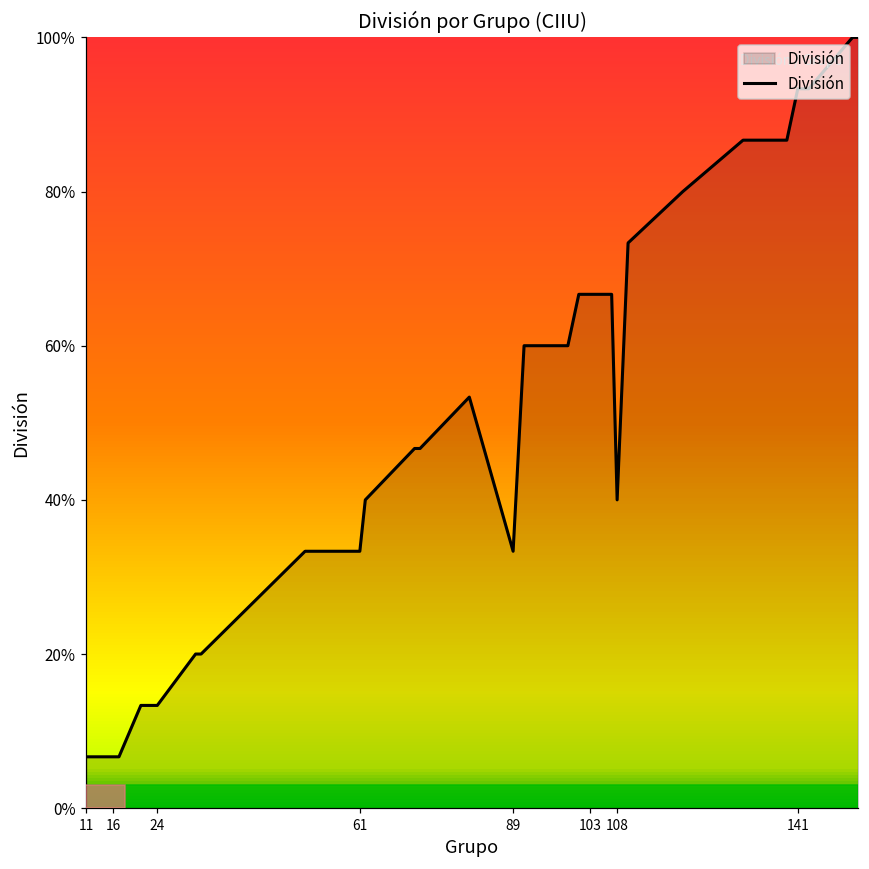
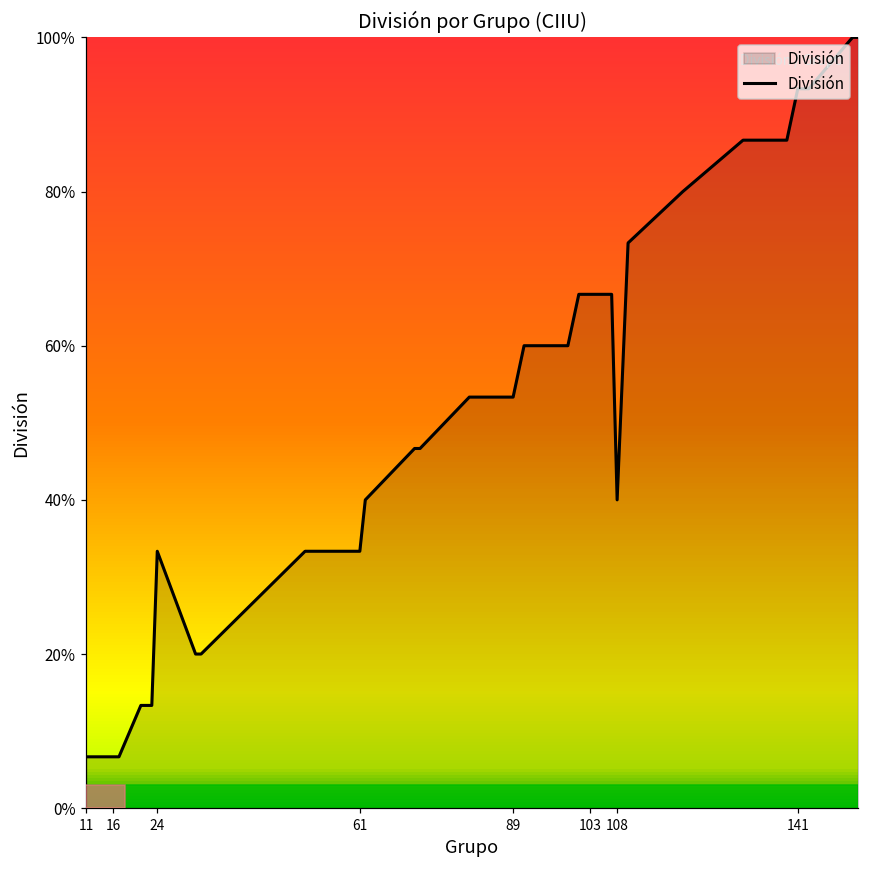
  {
    "11": "7%",
    "16": "7%",
-   "24": "13%",
+   "24": "33%",
    "61": "33%",
-   "89": "33%",
+   "89": "53%",
    "103": "67%",
    "108": "40%"
  }
